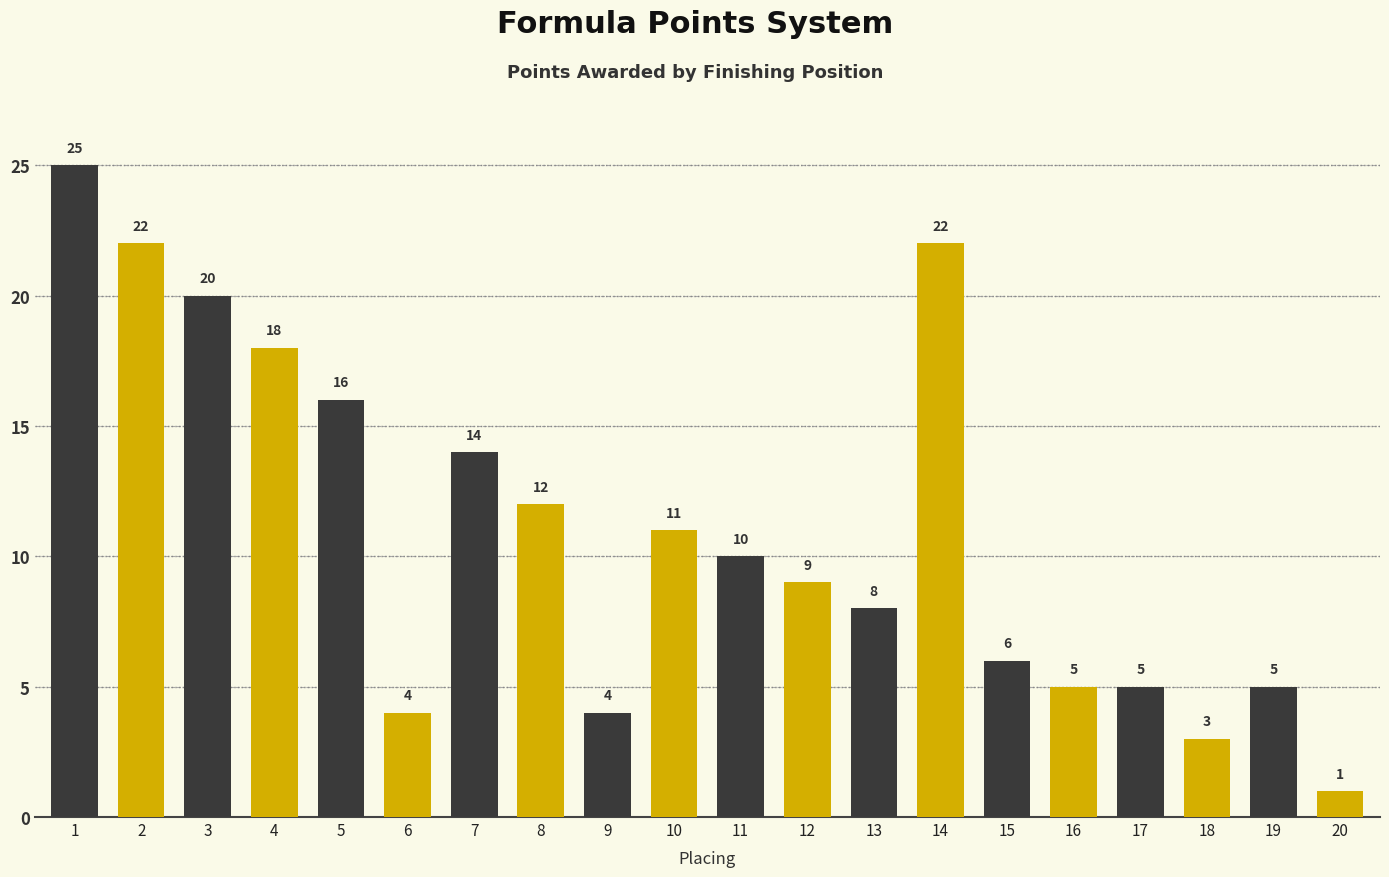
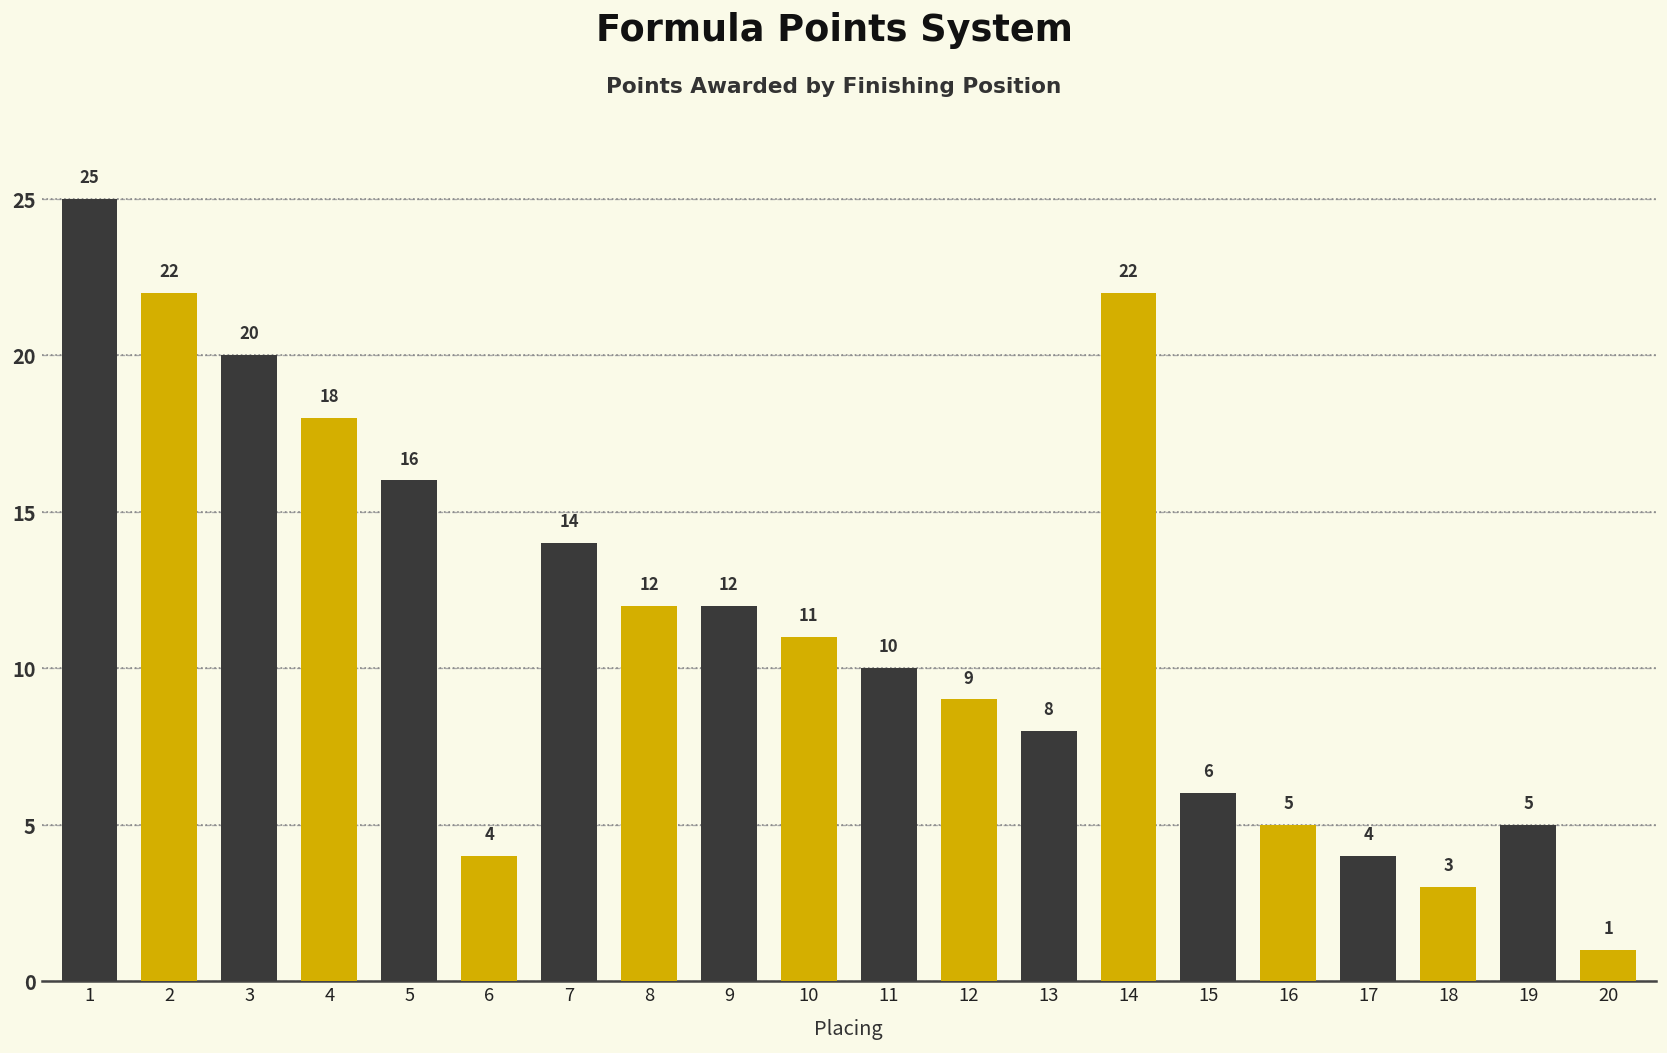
  {
    "1": 25,
    "2": 22,
    "3": 20,
    "4": 18,
    "5": 16,
    "6": 4,
    "7": 14,
    "8": 12,
-   "9": 4,
+   "9": 12,
    "10": 11,
    "11": 10,
    "12": 9,
    "13": 8,
    "14": 22,
    "15": 6,
    "16": 5,
-   "17": 5,
+   "17": 4,
    "18": 3,
    "19": 5,
    "20": 1
  }
